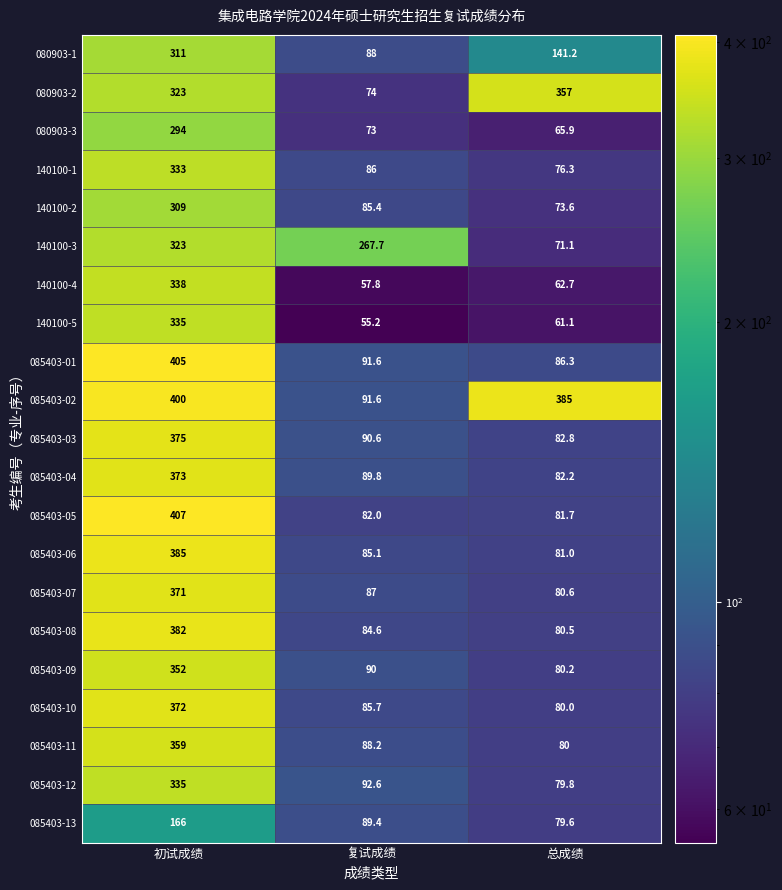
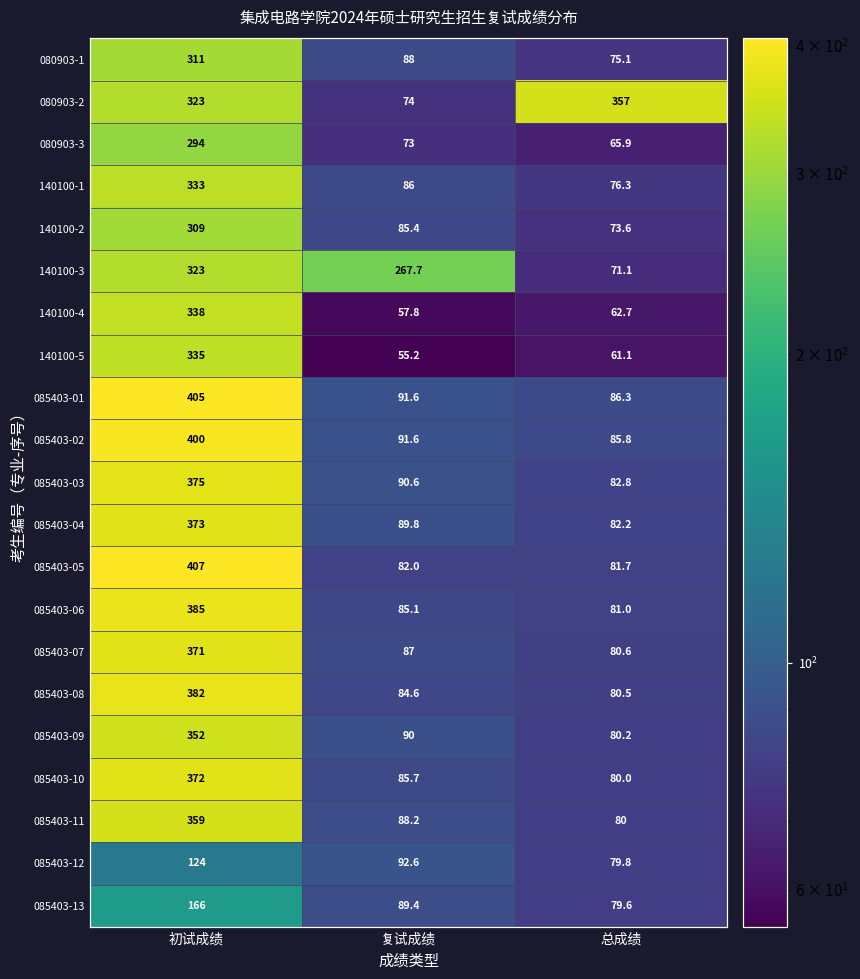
  {
    "080903-1": {
      "初试成绩": 311,
      "复试成绩": 88,
-     "总成绩": 141.2
+     "总成绩": 75.1
    },
    "080903-2": {
      "初试成绩": 323,
      "复试成绩": 74,
      "总成绩": 357
    },
    "080903-3": {
      "初试成绩": 294,
      "复试成绩": 73,
      "总成绩": 65.9
    },
    "140100-1": {
      "初试成绩": 333,
      "复试成绩": 86,
      "总成绩": 76.3
    },
    "140100-2": {
      "初试成绩": 309,
      "复试成绩": 85.4,
      "总成绩": 73.6
    },
    "140100-3": {
      "初试成绩": 323,
      "复试成绩": 267.7,
      "总成绩": 71.1
    },
    "140100-4": {
      "初试成绩": 338,
      "复试成绩": 57.8,
      "总成绩": 62.7
    },
    "140100-5": {
      "初试成绩": 335,
      "复试成绩": 55.2,
      "总成绩": 61.1
    },
    "085403-01": {
      "初试成绩": 405,
      "复试成绩": 91.6,
      "总成绩": 86.3
    },
    "085403-02": {
      "初试成绩": 400,
      "复试成绩": 91.6,
-     "总成绩": 385
+     "总成绩": 85.8
    },
    "085403-03": {
      "初试成绩": 375,
      "复试成绩": 90.6,
      "总成绩": 82.8
    },
    "085403-04": {
      "初试成绩": 373,
      "复试成绩": 89.8,
      "总成绩": 82.2
    },
    "085403-05": {
      "初试成绩": 407,
      "复试成绩": 82.0,
      "总成绩": 81.7
    },
    "085403-06": {
      "初试成绩": 385,
      "复试成绩": 85.1,
      "总成绩": 81.0
    },
    "085403-07": {
      "初试成绩": 371,
      "复试成绩": 87,
      "总成绩": 80.6
    },
    "085403-08": {
      "初试成绩": 382,
      "复试成绩": 84.6,
      "总成绩": 80.5
    },
    "085403-09": {
      "初试成绩": 352,
      "复试成绩": 90,
      "总成绩": 80.2
    },
    "085403-10": {
      "初试成绩": 372,
      "复试成绩": 85.7,
      "总成绩": 80.0
    },
    "085403-11": {
      "初试成绩": 359,
      "复试成绩": 88.2,
      "总成绩": 80
    },
    "085403-12": {
-     "初试成绩": 335,
+     "初试成绩": 124,
      "复试成绩": 92.6,
      "总成绩": 79.8
    },
    "085403-13": {
      "初试成绩": 166,
      "复试成绩": 89.4,
      "总成绩": 79.6
    }
  }
